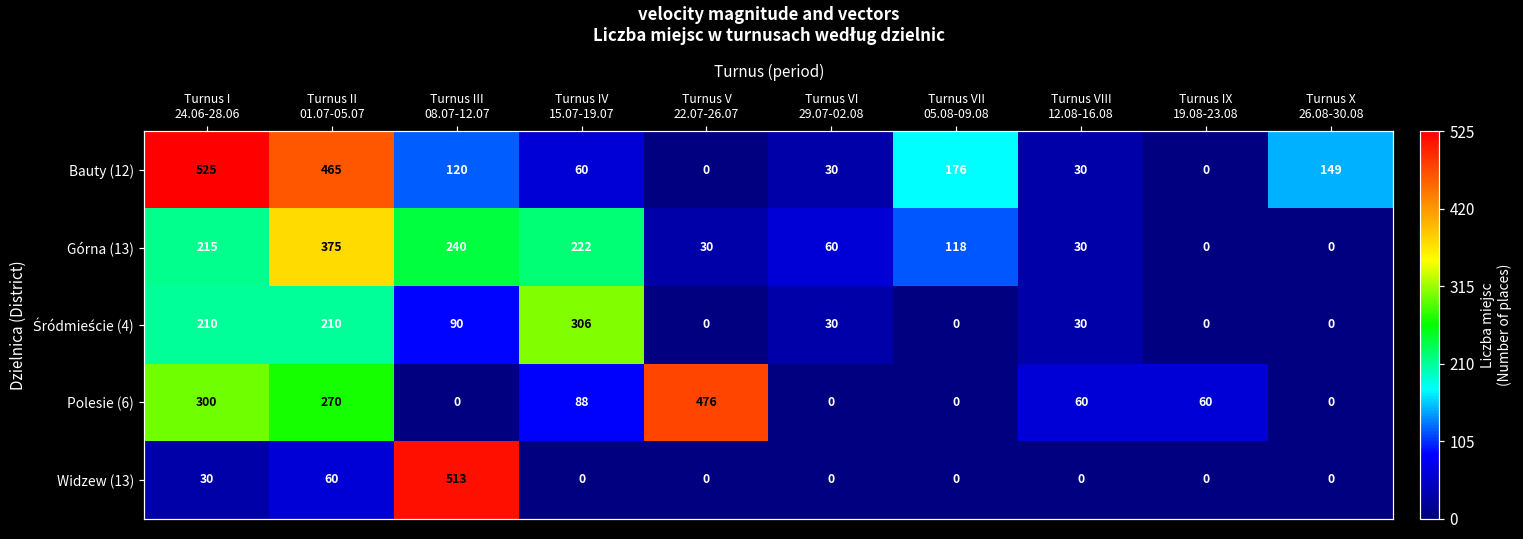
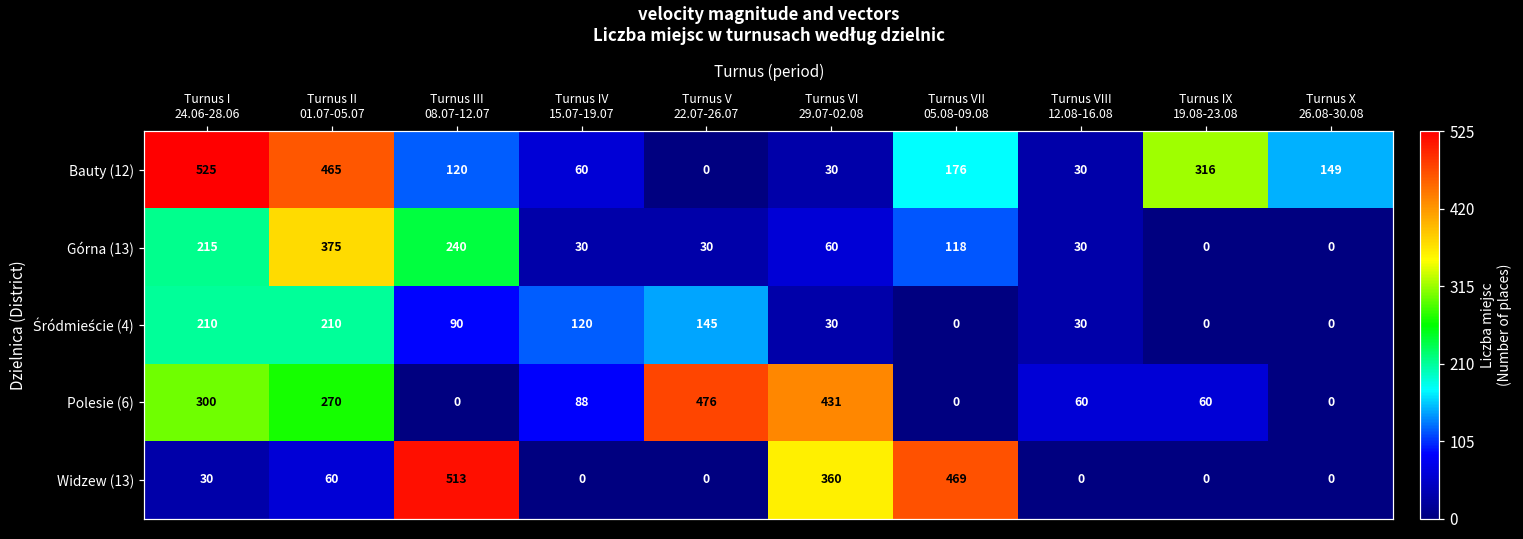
  {
    "Bauty (12)": {
      "Turnus I 24.06-28.06": 525,
      "Turnus II 01.07-05.07": 465,
      "Turnus III 08.07-12.07": 120,
      "Turnus IV 15.07-19.07": 60,
      "Turnus V 22.07-26.07": 0,
      "Turnus VI 29.07-02.08": 30,
      "Turnus VII 05.08-09.08": 176,
      "Turnus VIII 12.08-16.08": 30,
-     "Turnus IX 19.08-23.08": 0,
+     "Turnus IX 19.08-23.08": 316,
      "Turnus X 26.08-30.08": 149
    },
    "Górna (13)": {
      "Turnus I 24.06-28.06": 215,
      "Turnus II 01.07-05.07": 375,
      "Turnus III 08.07-12.07": 240,
-     "Turnus IV 15.07-19.07": 222,
+     "Turnus IV 15.07-19.07": 30,
      "Turnus V 22.07-26.07": 30,
      "Turnus VI 29.07-02.08": 60,
      "Turnus VII 05.08-09.08": 118,
      "Turnus VIII 12.08-16.08": 30,
      "Turnus IX 19.08-23.08": 0,
      "Turnus X 26.08-30.08": 0
    },
    "Śródmieście (4)": {
      "Turnus I 24.06-28.06": 210,
      "Turnus II 01.07-05.07": 210,
      "Turnus III 08.07-12.07": 90,
-     "Turnus IV 15.07-19.07": 306,
-     "Turnus V 22.07-26.07": 0,
+     "Turnus IV 15.07-19.07": 120,
+     "Turnus V 22.07-26.07": 145,
      "Turnus VI 29.07-02.08": 30,
      "Turnus VII 05.08-09.08": 0,
      "Turnus VIII 12.08-16.08": 30,
      "Turnus IX 19.08-23.08": 0,
      "Turnus X 26.08-30.08": 0
    },
    "Polesie (6)": {
      "Turnus I 24.06-28.06": 300,
      "Turnus II 01.07-05.07": 270,
      "Turnus III 08.07-12.07": 0,
      "Turnus IV 15.07-19.07": 88,
      "Turnus V 22.07-26.07": 476,
-     "Turnus VI 29.07-02.08": 0,
+     "Turnus VI 29.07-02.08": 431,
      "Turnus VII 05.08-09.08": 0,
      "Turnus VIII 12.08-16.08": 60,
      "Turnus IX 19.08-23.08": 60,
      "Turnus X 26.08-30.08": 0
    },
    "Widzew (13)": {
      "Turnus I 24.06-28.06": 30,
      "Turnus II 01.07-05.07": 60,
      "Turnus III 08.07-12.07": 513,
      "Turnus IV 15.07-19.07": 0,
      "Turnus V 22.07-26.07": 0,
-     "Turnus VI 29.07-02.08": 0,
-     "Turnus VII 05.08-09.08": 0,
+     "Turnus VI 29.07-02.08": 360,
+     "Turnus VII 05.08-09.08": 469,
      "Turnus VIII 12.08-16.08": 0,
      "Turnus IX 19.08-23.08": 0,
      "Turnus X 26.08-30.08": 0
    }
  }
